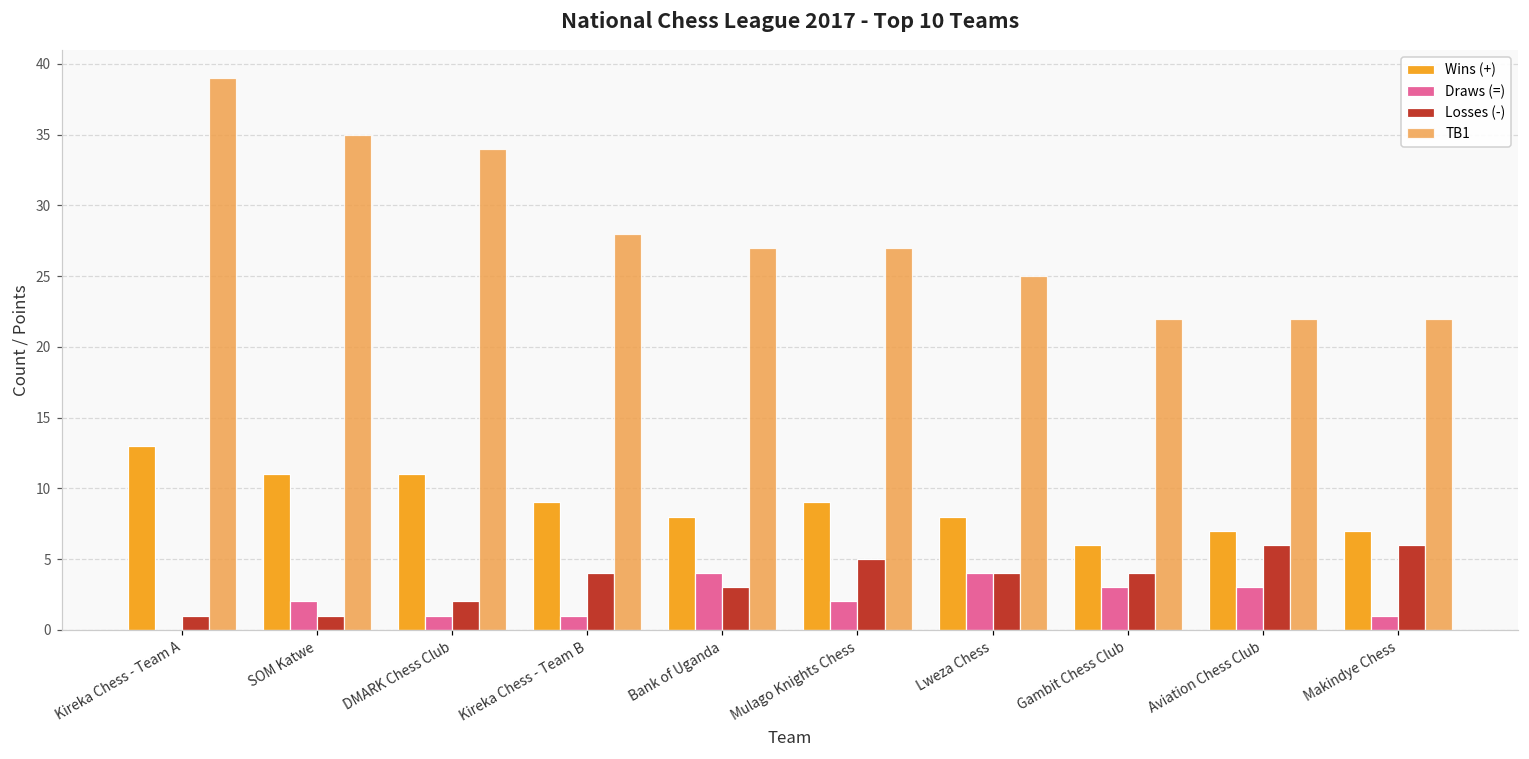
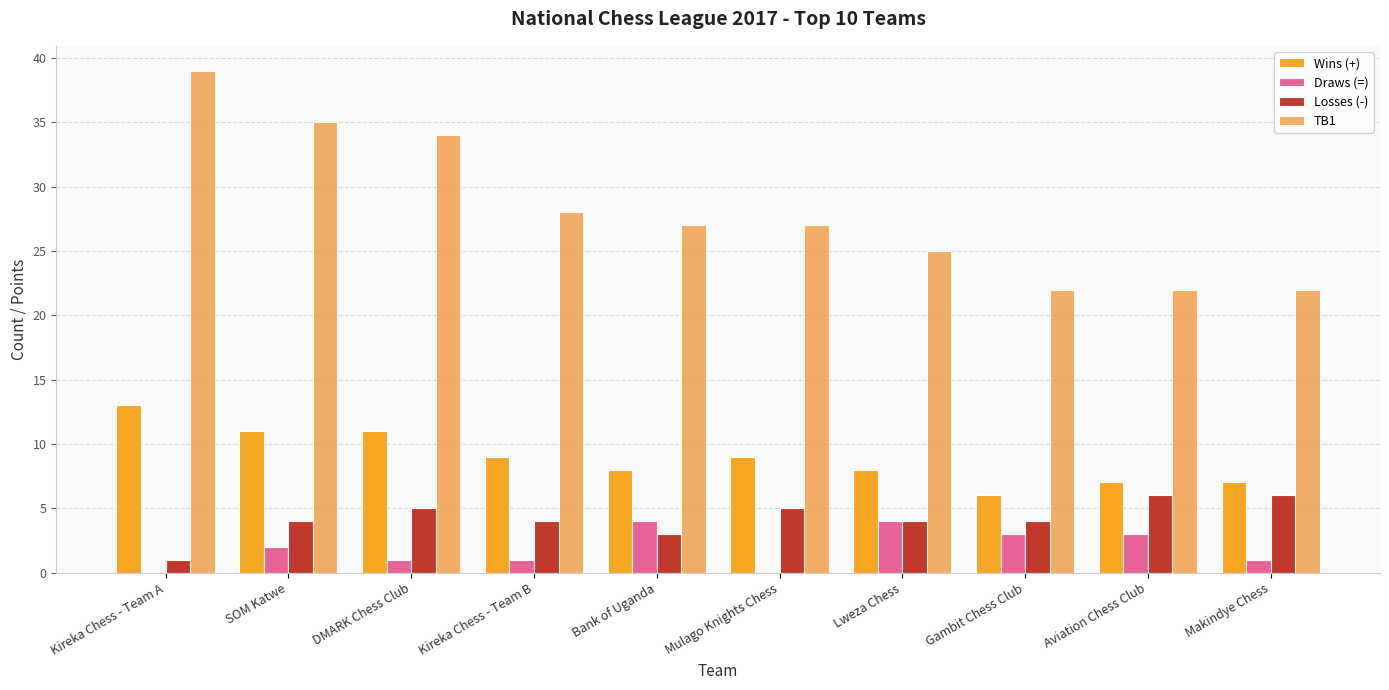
  {
    "Draws (=)": {
      "Kireka Chess - Team A": 0,
      "SOM Katwe": 2,
      "DMARK Chess Club": 1,
      "Kireka Chess - Team B": 1,
      "Bank of Uganda": 4,
-     "Mulago Knights Chess": 2,
+     "Mulago Knights Chess": 0,
      "Lweza Chess": 4,
      "Gambit Chess Club": 3,
      "Aviation Chess Club": 3,
      "Makindye Chess": 1
    },
    "Losses (-)": {
      "Kireka Chess - Team A": 1,
-     "SOM Katwe": 1,
-     "DMARK Chess Club": 2,
+     "SOM Katwe": 4,
+     "DMARK Chess Club": 5,
      "Kireka Chess - Team B": 4,
      "Bank of Uganda": 3,
      "Mulago Knights Chess": 5,
      "Lweza Chess": 4,
      "Gambit Chess Club": 4,
      "Aviation Chess Club": 6,
      "Makindye Chess": 6
    }
  }
